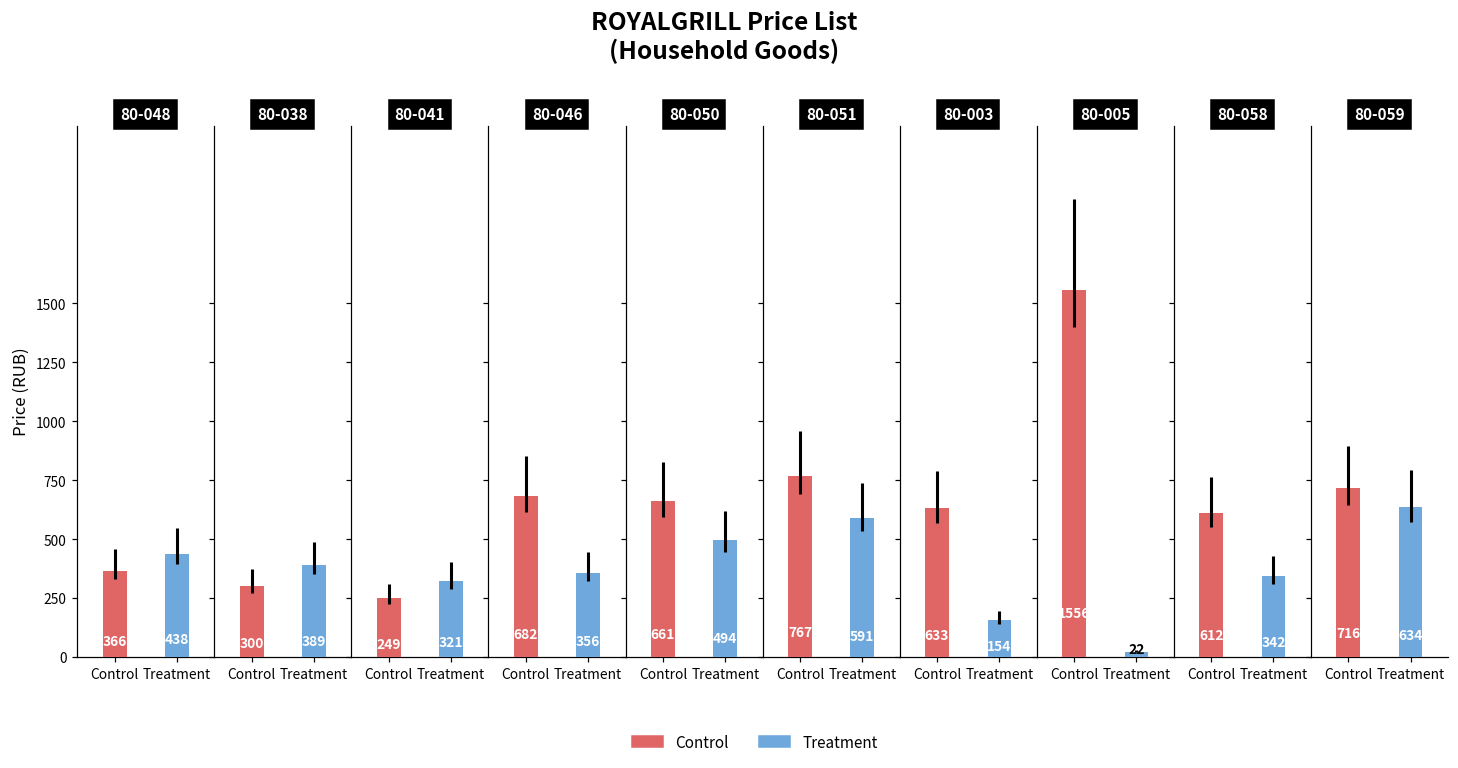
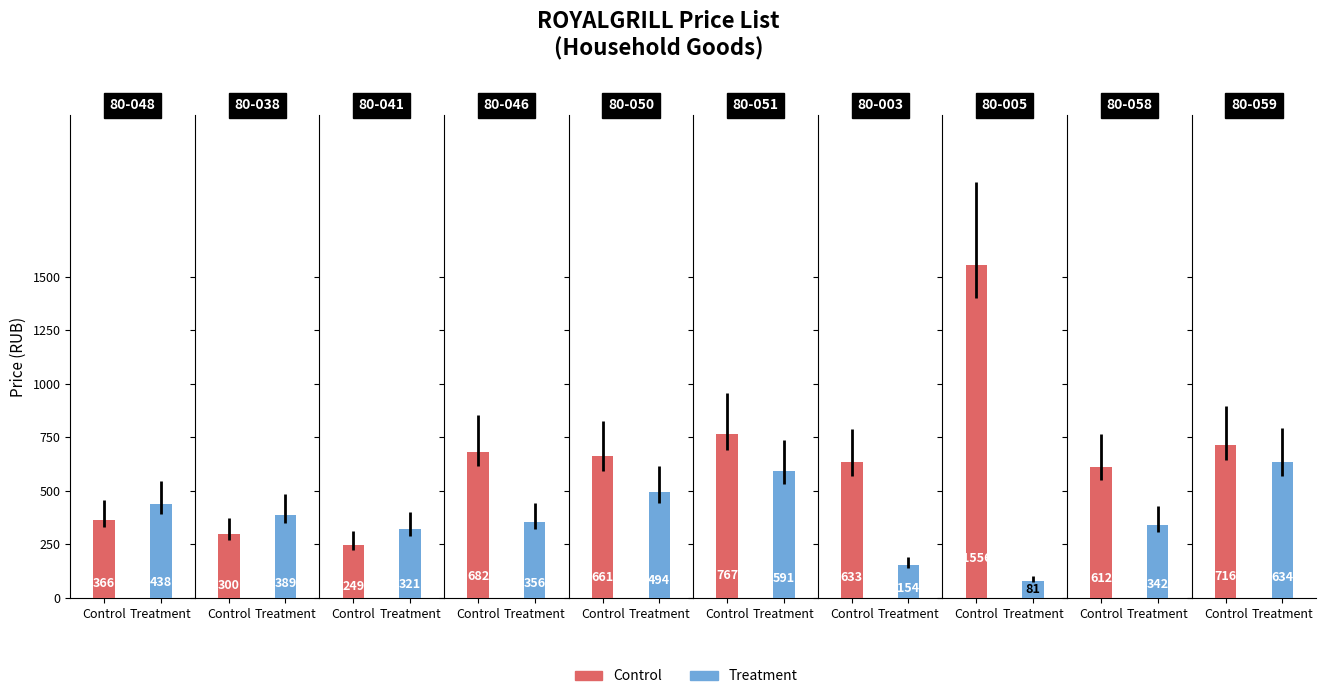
  {
    "80-048": {
      "Control": 366,
      "Treatment": 438
    },
    "80-038": {
      "Control": 300,
      "Treatment": 389
    },
    "80-041": {
      "Control": 249,
      "Treatment": 321
    },
    "80-046": {
      "Control": 682,
      "Treatment": 356
    },
    "80-050": {
      "Control": 661,
      "Treatment": 494
    },
    "80-051": {
      "Control": 767,
      "Treatment": 591
    },
    "80-003": {
      "Control": 633,
      "Treatment": 154
    },
    "80-005": {
      "Control": 1556,
-     "Treatment": 22
+     "Treatment": 81
    },
    "80-058": {
      "Control": 612,
      "Treatment": 342
    },
    "80-059": {
      "Control": 716,
      "Treatment": 634
    }
  }
